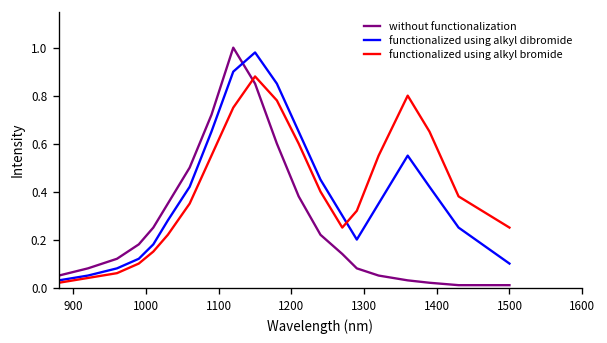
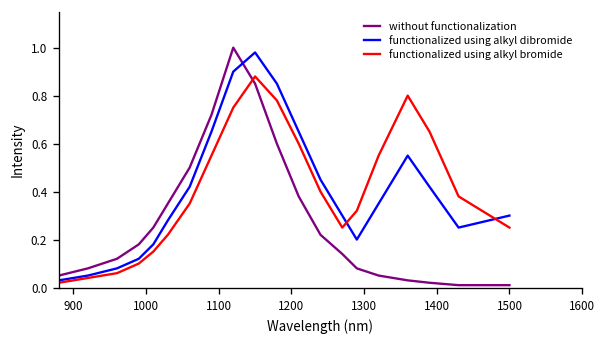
  {
    "without functionalization": {
      "1500": 0.0
    },
    "functionalized using alkyl dibromide": {
-     "1500": 0.1
+     "1500": 0.3
    },
    "functionalized using alkyl bromide": {
      "1500": 0.25
    }
  }
